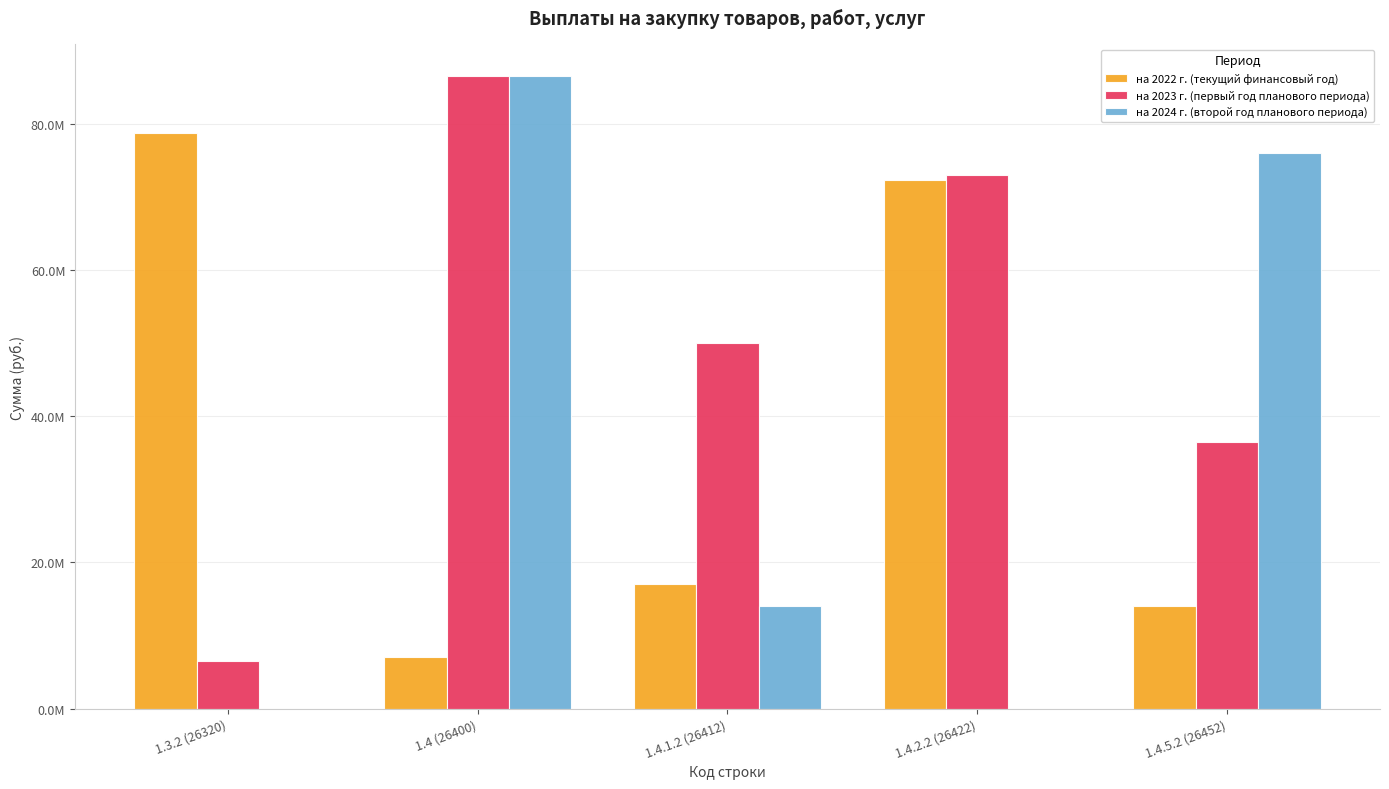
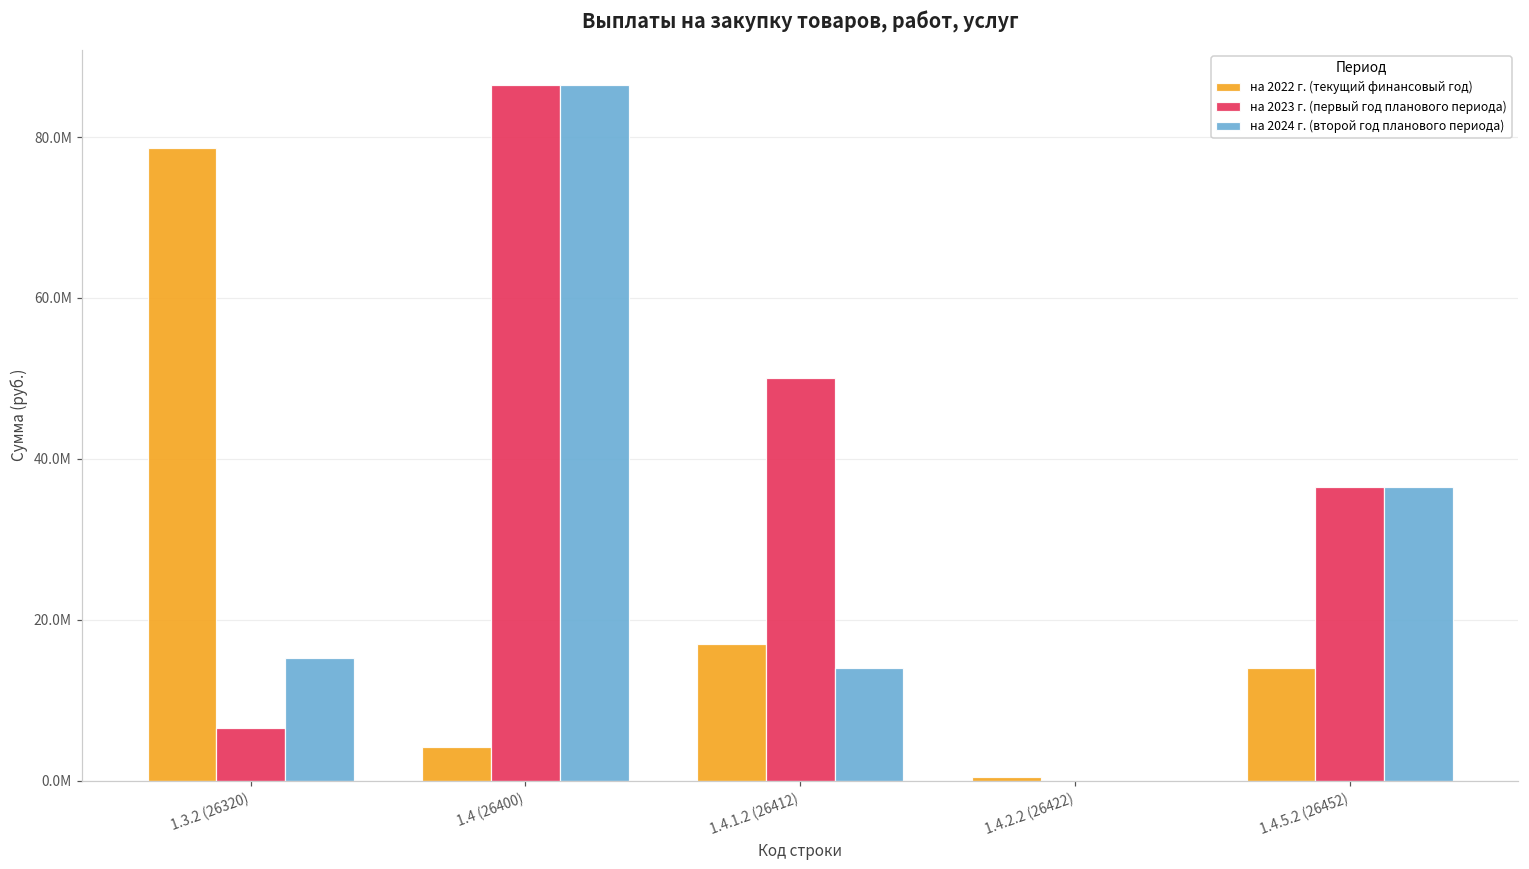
  {
    "на 2022 г. (текущий финансовый год)": {
      "1.3.2 (26320)": 79000000,
-     "1.4 (26400)": 7000000,
+     "1.4 (26400)": 4000000,
      "1.4.1.2 (26412)": 17000000,
-     "1.4.2.2 (26422)": 72000000,
+     "1.4.2.2 (26422)": 1000000,
      "1.4.5.2 (26452)": 14000000
    },
    "на 2023 г. (первый год планового периода)": {
      "1.3.2 (26320)": 6000000,
      "1.4 (26400)": 87000000,
      "1.4.1.2 (26412)": 50000000,
-     "1.4.2.2 (26422)": 73000000,
+     "1.4.2.2 (26422)": 0,
      "1.4.5.2 (26452)": 36000000
    },
    "на 2024 г. (второй год планового периода)": {
-     "1.3.2 (26320)": 0,
+     "1.3.2 (26320)": 15000000,
      "1.4 (26400)": 87000000,
      "1.4.1.2 (26412)": 14000000,
      "1.4.2.2 (26422)": 0,
-     "1.4.5.2 (26452)": 76000000
+     "1.4.5.2 (26452)": 36000000
    }
  }
